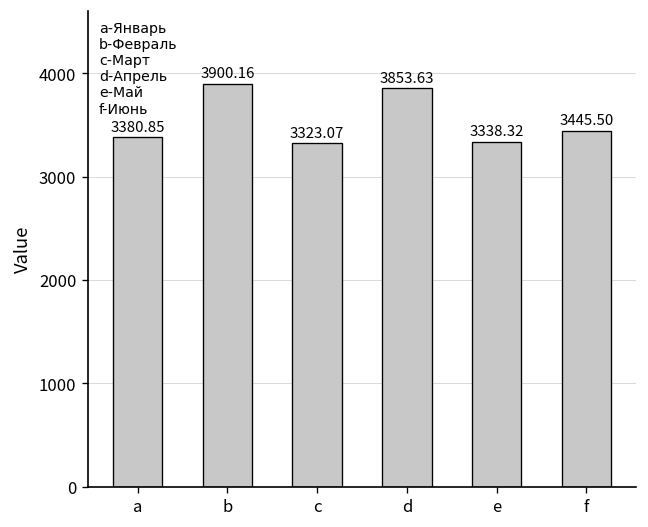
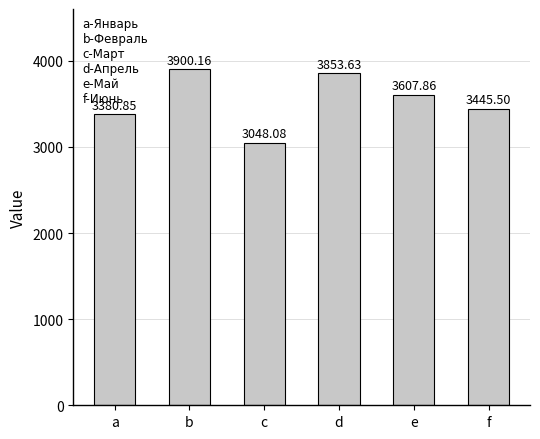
  {
    "b": 3900.16,
-   "c": 3323.07,
+   "c": 3048.08,
    "d": 3853.63,
-   "e": 3338.32,
+   "e": 3607.86,
    "f": 3445.50
  }
